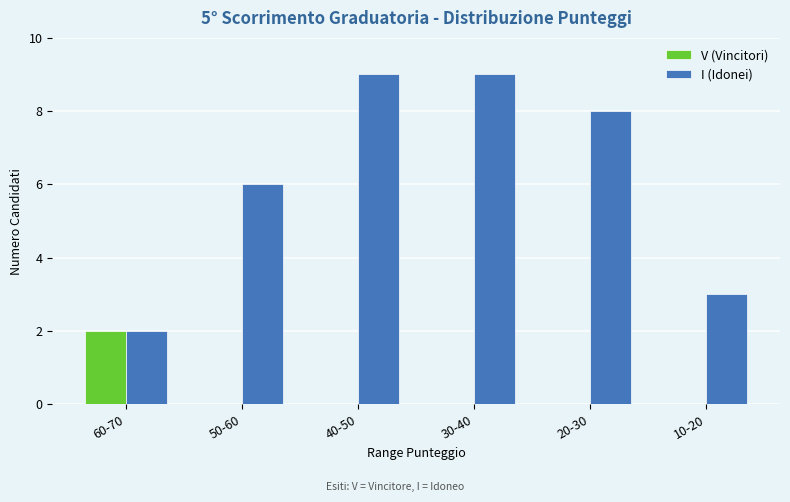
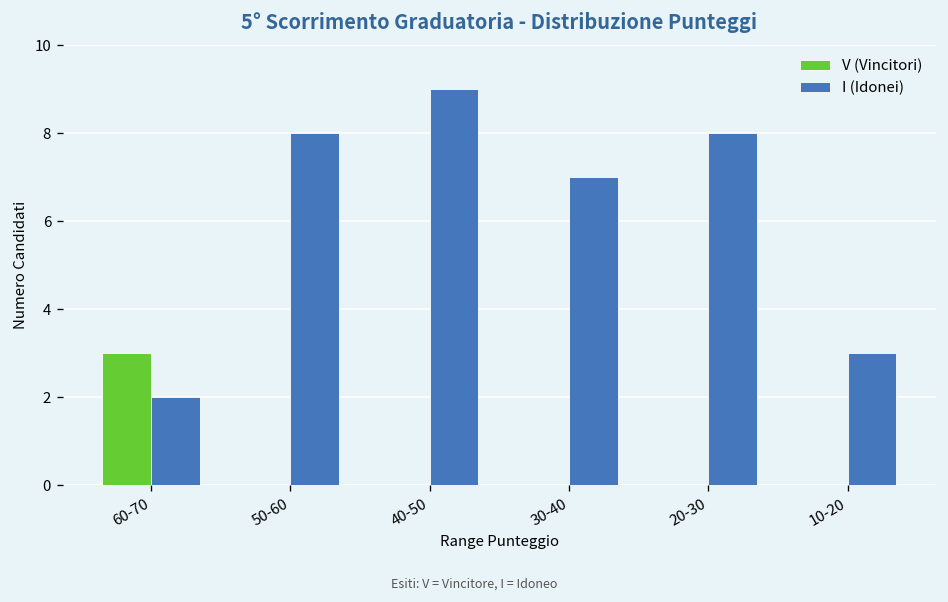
  {
    "V (Vincitori)": {
-     "60-70": 2,
+     "60-70": 3,
      "50-60": 0,
      "40-50": 0,
      "30-40": 0,
      "20-30": 0,
      "10-20": 0
    },
    "I (Idonei)": {
      "60-70": 2,
-     "50-60": 6,
+     "50-60": 8,
      "40-50": 9,
-     "30-40": 9,
+     "30-40": 7,
      "20-30": 8,
      "10-20": 3
    }
  }
